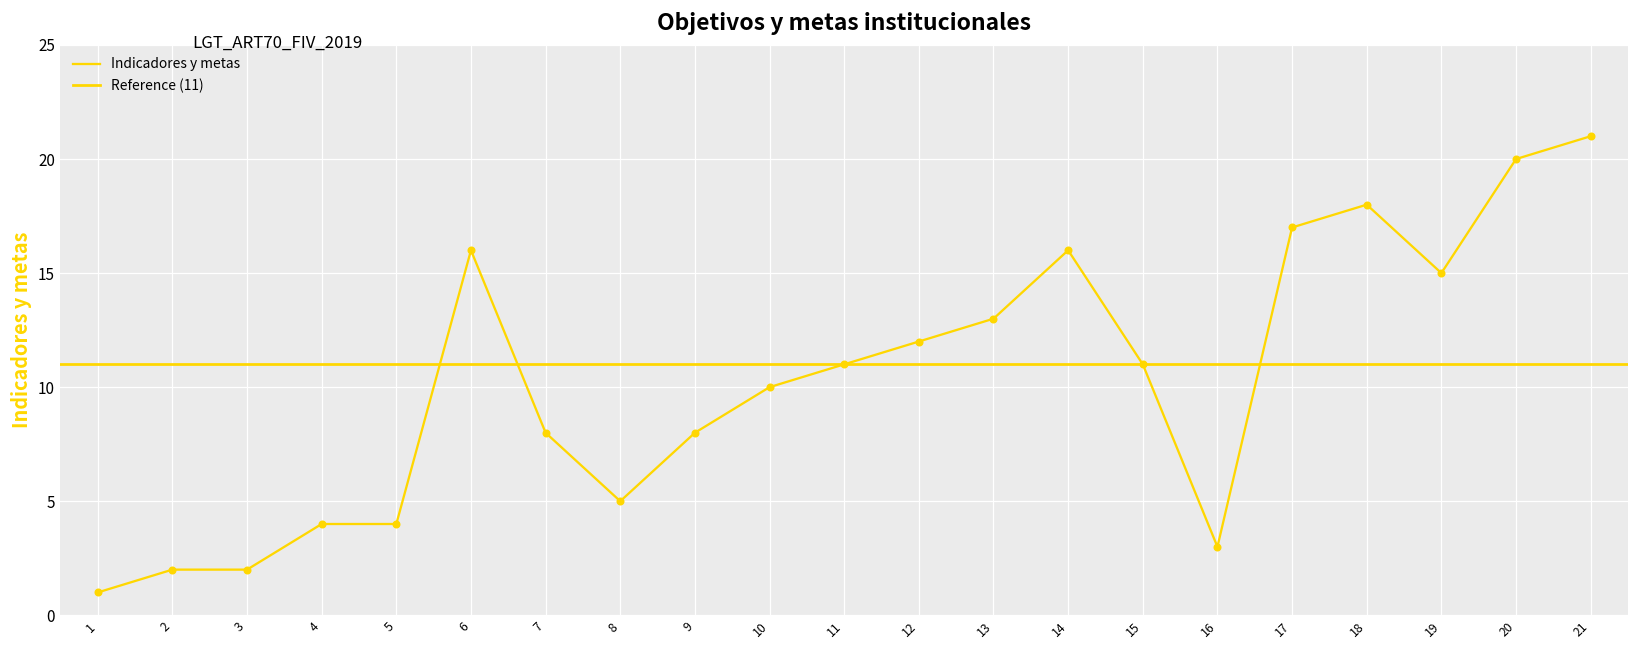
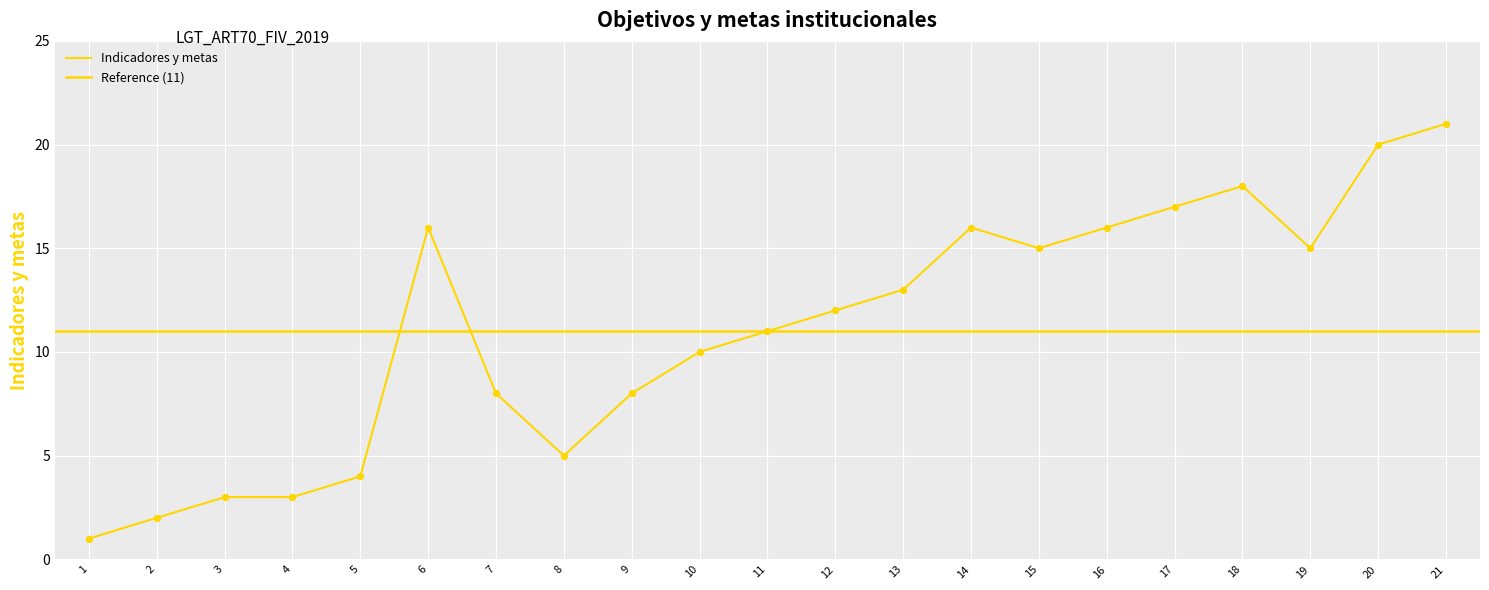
  {
    "1": 1,
    "2": 2,
-   "3": 2,
-   "4": 4,
+   "3": 3,
+   "4": 3,
    "5": 4,
    "6": 16,
    "7": 8,
    "8": 5,
    "9": 8,
    "10": 10,
    "11": 11,
    "12": 12,
    "13": 13,
    "14": 16,
-   "15": 11,
-   "16": 3,
+   "15": 15,
+   "16": 16,
    "17": 17,
    "18": 18,
    "19": 15,
    "20": 20,
    "21": 21
  }
